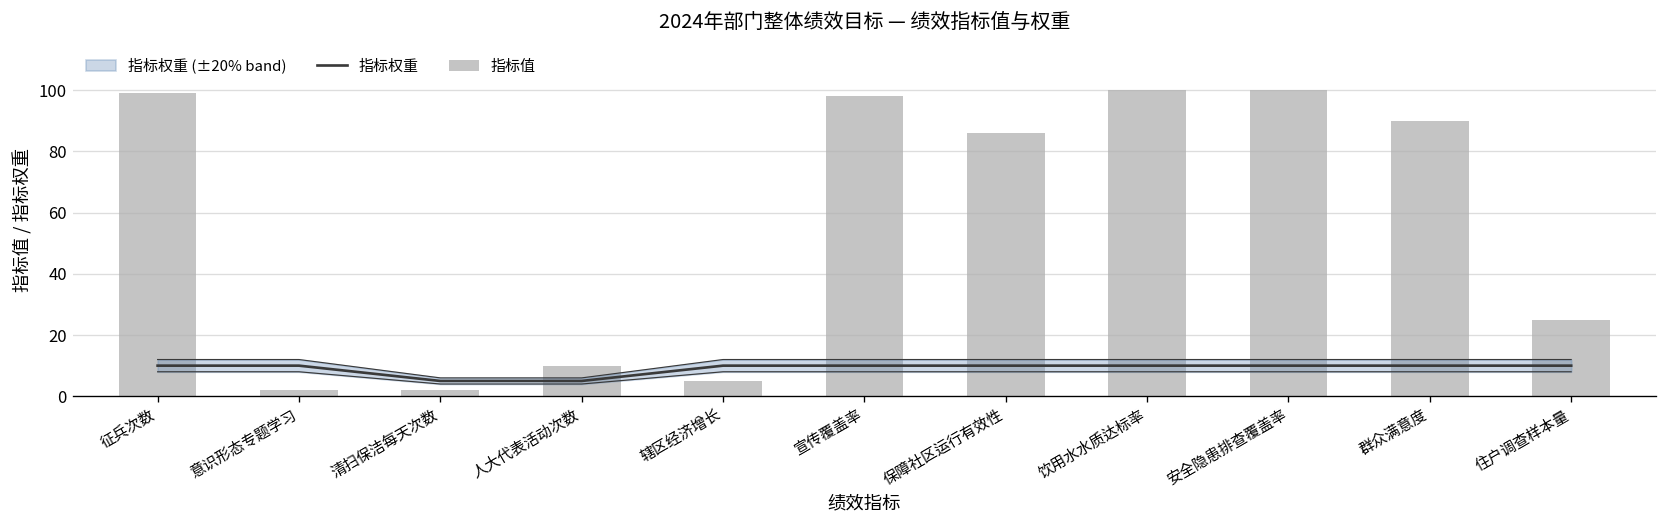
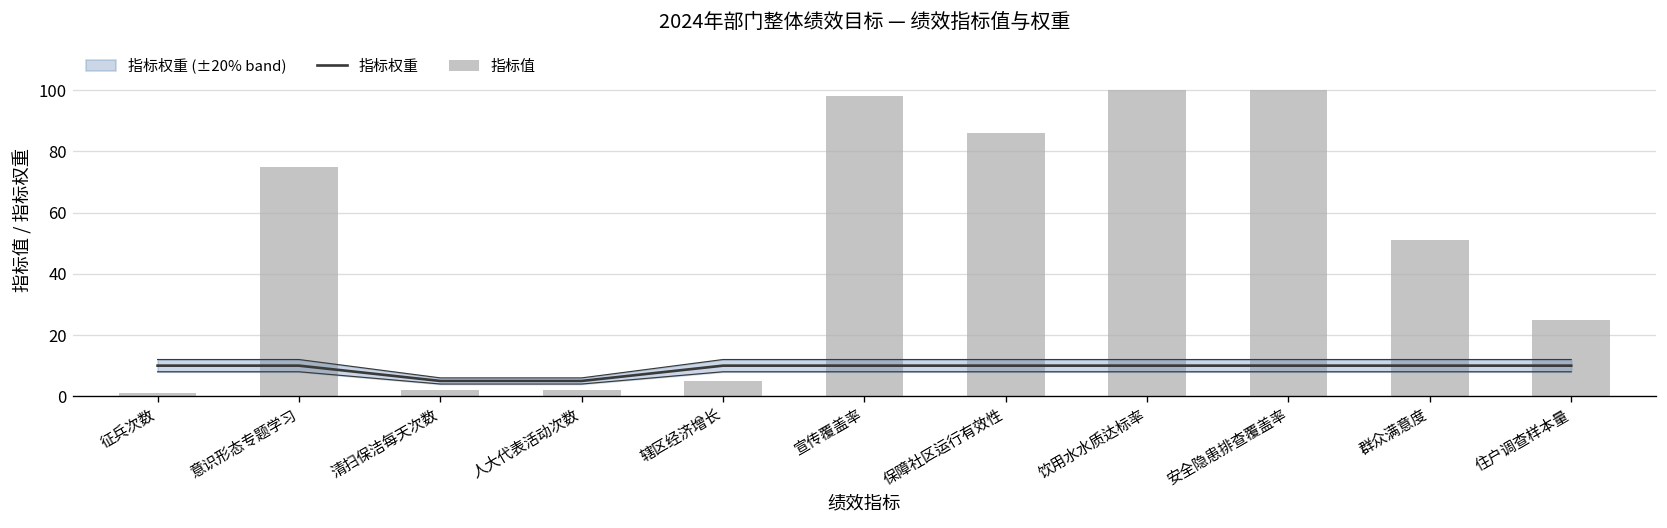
  {
    "指标值": {
-     "征兵次数": 99,
-     "意识形态专题学习": 2,
+     "征兵次数": 1,
+     "意识形态专题学习": 75,
      "清扫保洁每天次数": 2,
-     "人大代表活动次数": 10,
+     "人大代表活动次数": 2,
      "辖区经济增长": 5,
      "宣传覆盖率": 98,
      "保障社区运行有效性": 86,
      "饮用水水质达标率": 100,
      "安全隐患排查覆盖率": 100,
-     "群众满意度": 90,
+     "群众满意度": 51,
      "住户调查样本量": 25
    },
    "指标权重 (±20% band)": {
      "征兵次数": 12,
      "意识形态专题学习": 12,
      "清扫保洁每天次数": 6,
      "人大代表活动次数": 6,
      "辖区经济增长": 12,
      "宣传覆盖率": 12,
      "保障社区运行有效性": 12,
      "饮用水水质达标率": 12,
      "安全隐患排查覆盖率": 12,
      "群众满意度": 12,
      "住户调查样本量": 12
    }
  }
